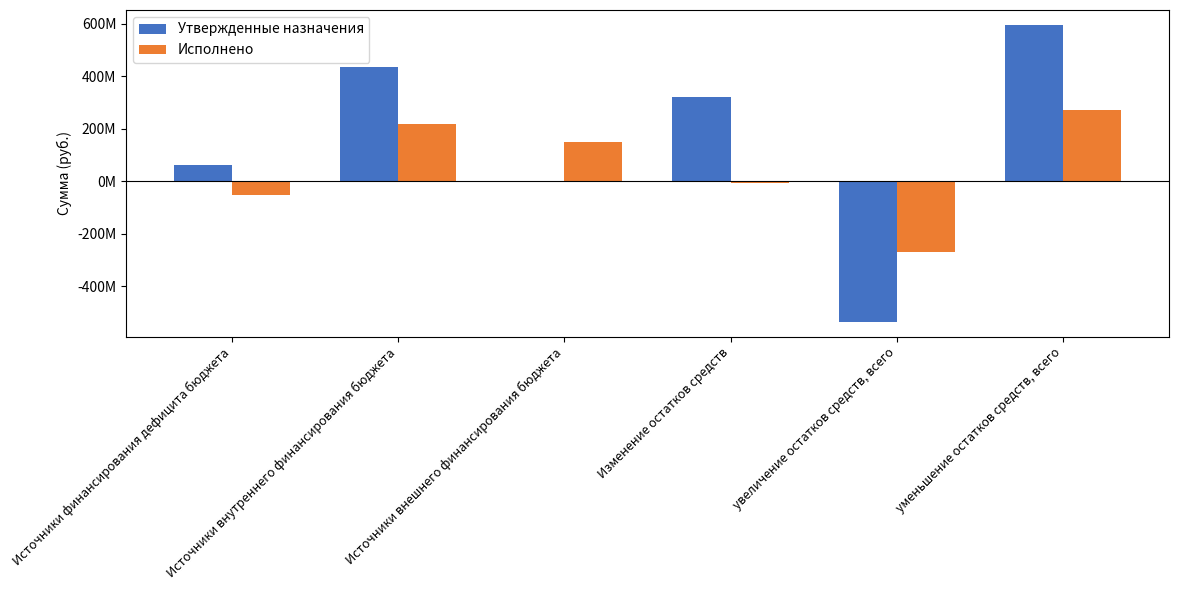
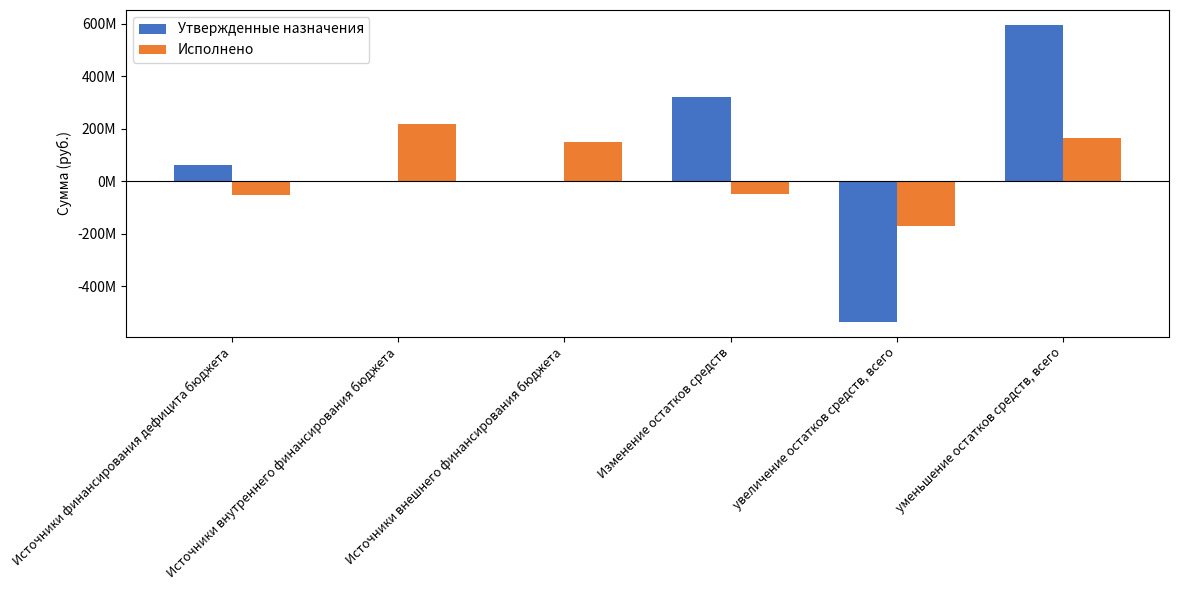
  {
    "Утвержденные назначения": {
      "Источники финансирования дефицита бюджета": 60000000,
-     "Источники внутреннего финансирования бюджета": 430000000,
+     "Источники внутреннего финансирования бюджета": 0,
      "Источники внешнего финансирования бюджета": 0,
      "Изменение остатков средств": 320000000,
      "увеличение остатков средств, всего": -540000000,
      "уменьшение остатков средств, всего": 600000000
    },
    "Исполнено": {
      "Источники финансирования дефицита бюджета": -50000000,
      "Источники внутреннего финансирования бюджета": 220000000,
      "Источники внешнего финансирования бюджета": 150000000,
-     "Изменение остатков средств": -10000000,
-     "увеличение остатков средств, всего": -270000000,
-     "уменьшение остатков средств, всего": 270000000
+     "Изменение остатков средств": -50000000,
+     "увеличение остатков средств, всего": -170000000,
+     "уменьшение остатков средств, всего": 160000000
    }
  }
